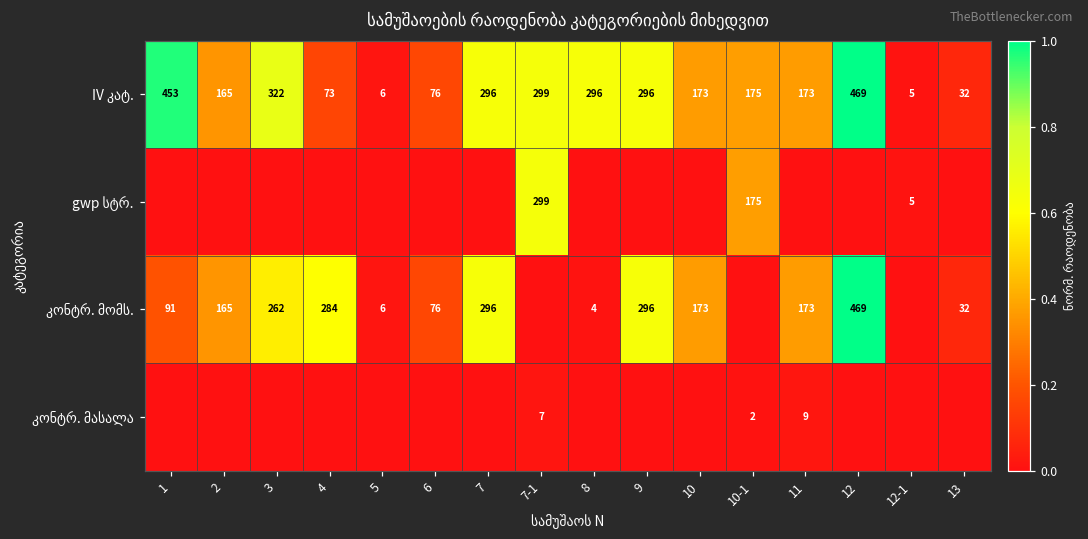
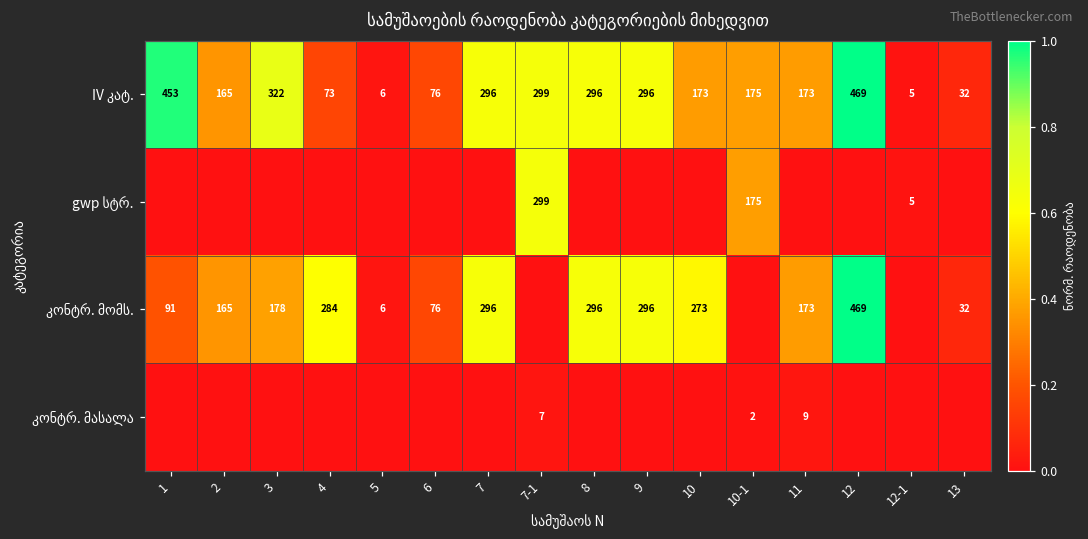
  {
    "IV კატ.": {
      "1": 453,
      "2": 165,
      "3": 322,
      "4": 73,
      "5": 6,
      "6": 76,
      "7": 296,
      "7-1": 299,
      "8": 296,
      "9": 296,
      "10": 173,
      "10-1": 175,
      "11": 173,
      "12": 469,
      "12-1": 5,
      "13": 32
    },
    "gwp სტრ.": {
      "7-1": 299,
      "10-1": 175,
      "12-1": 5
    },
    "კონტრ. მომს.": {
      "1": 91,
      "2": 165,
-     "3": 262,
+     "3": 178,
      "4": 284,
      "5": 6,
      "6": 76,
      "7": 296,
-     "8": 4,
+     "8": 296,
      "9": 296,
-     "10": 173,
+     "10": 273,
      "11": 173,
      "12": 469,
      "13": 32
    },
    "კონტრ. მასალა": {
      "7-1": 7,
      "10-1": 2,
      "11": 9
    }
  }
